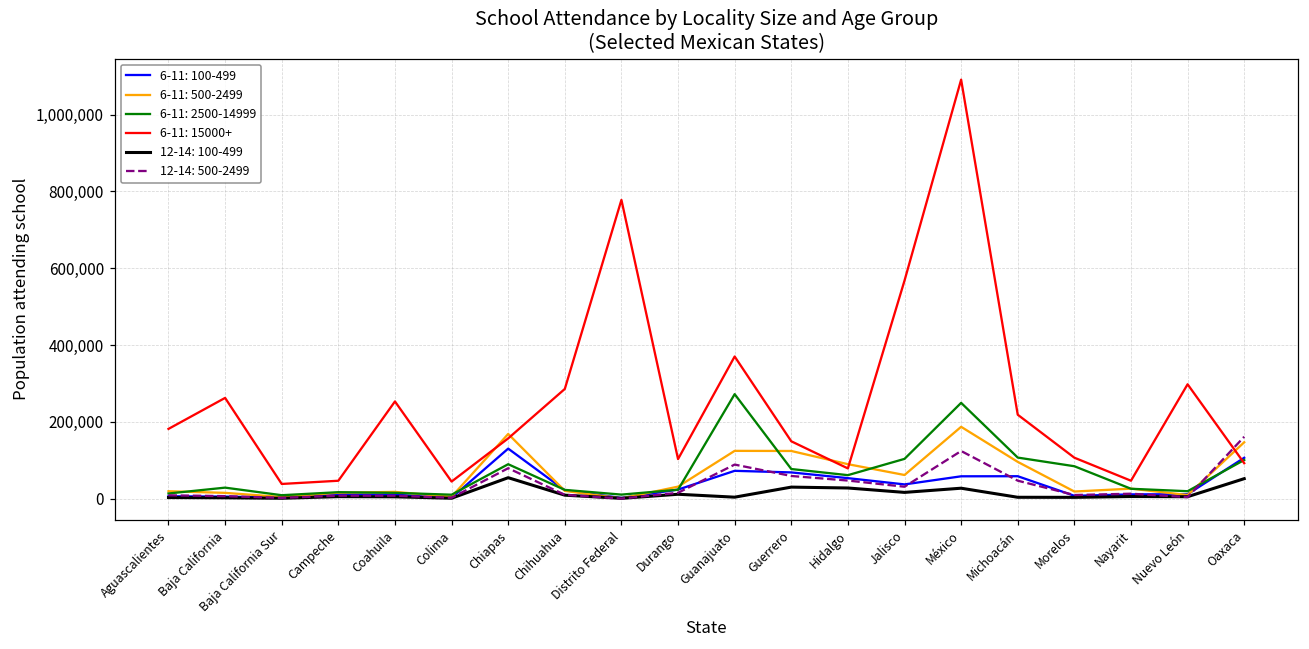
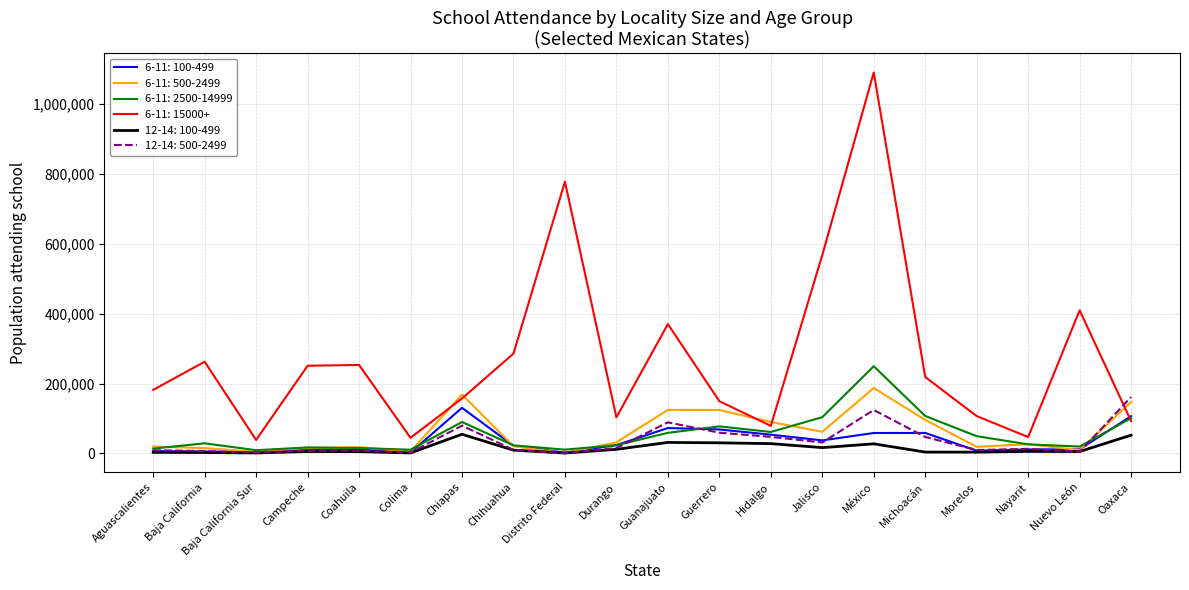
  {
    "6-11: 100-499": {
      "Chiapas": "130,000",
      "Guanajuato": "70,000",
      "Guerrero": "70,000",
      "México": "60,000",
      "Michoacán": "60,000"
    },
    "6-11: 500-2499": {
      "Baja California": "20,000",
      "Chiapas": "170,000",
      "Durango": "30,000",
      "Guanajuato": "120,000",
      "Guerrero": "120,000",
      "Hidalgo": "90,000",
      "Jalisco": "60,000",
      "México": "190,000",
      "Michoacán": "100,000",
      "Morelos": "20,000",
      "Oaxaca": "150,000"
    },
    "6-11: 2500-14999": {
      "Baja California": "30,000",
      "Chiapas": "90,000",
      "Distrito Federal": "10,000",
-     "Guanajuato": "270,000",
+     "Guanajuato": "60,000",
      "Guerrero": "80,000",
      "Hidalgo": "60,000",
      "Jalisco": "100,000",
      "México": "250,000",
      "Michoacán": "110,000",
-     "Morelos": "80,000",
+     "Morelos": "50,000",
      "Nuevo León": "20,000"
    },
    "6-11: 15000+": {
      "Aguascalientes": "180,000",
      "Baja California": "260,000",
      "Baja California Sur": "40,000",
-     "Campeche": "50,000",
+     "Campeche": "250,000",
      "Coahuila": "250,000",
      "Colima": "40,000",
      "Chiapas": "160,000",
      "Chihuahua": "290,000",
      "Distrito Federal": "780,000",
      "Durango": "100,000",
      "Guanajuato": "370,000",
      "Guerrero": "150,000",
      "Hidalgo": "80,000",
      "Jalisco": "570,000",
      "México": "1,090,000",
      "Michoacán": "220,000",
      "Morelos": "110,000",
      "Nayarit": "50,000",
-     "Nuevo León": "300,000",
+     "Nuevo León": "410,000",
      "Oaxaca": "90,000"
    },
    "12-14: 100-499": {
      "Chiapas": "50,000",
-     "Guanajuato": "0",
+     "Guanajuato": "30,000",
      "Guerrero": "30,000",
      "Hidalgo": "30,000",
      "Jalisco": "20,000",
      "México": "30,000",
      "Michoacán": "0",
      "Oaxaca": "50,000"
    },
    "12-14: 500-2499": {
      "Chiapas": "80,000",
      "Guanajuato": "90,000",
      "Guerrero": "60,000",
      "México": "120,000",
      "Michoacán": "50,000",
      "Oaxaca": "160,000"
    }
  }
